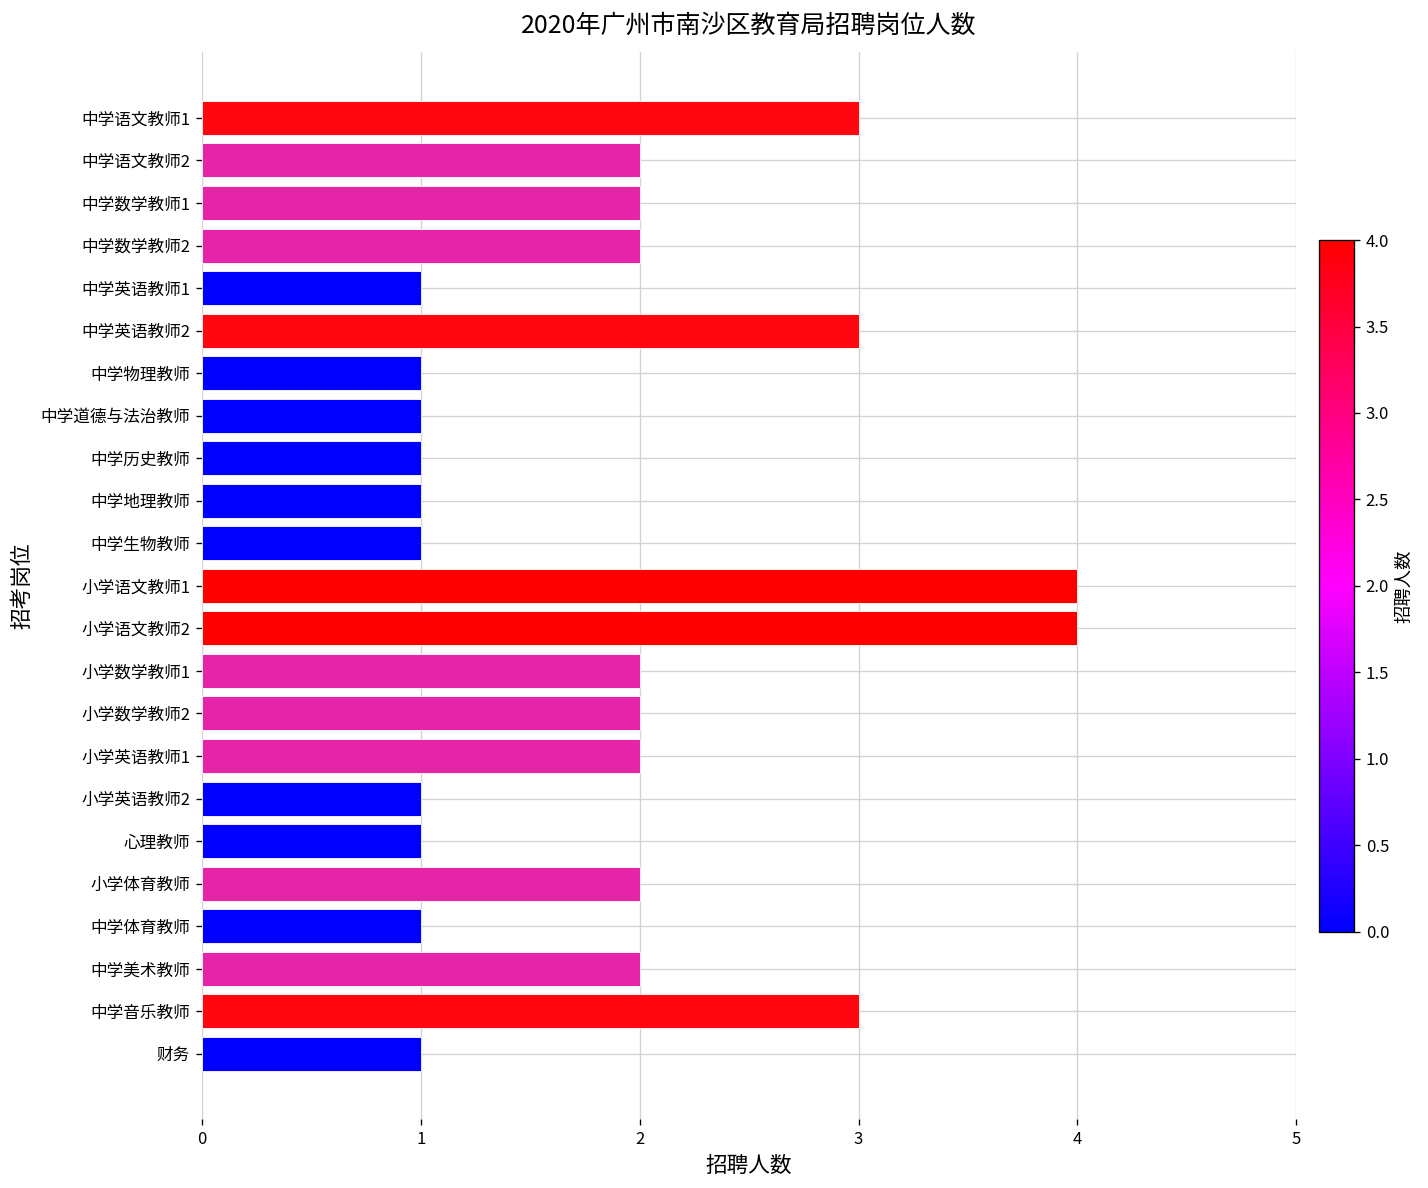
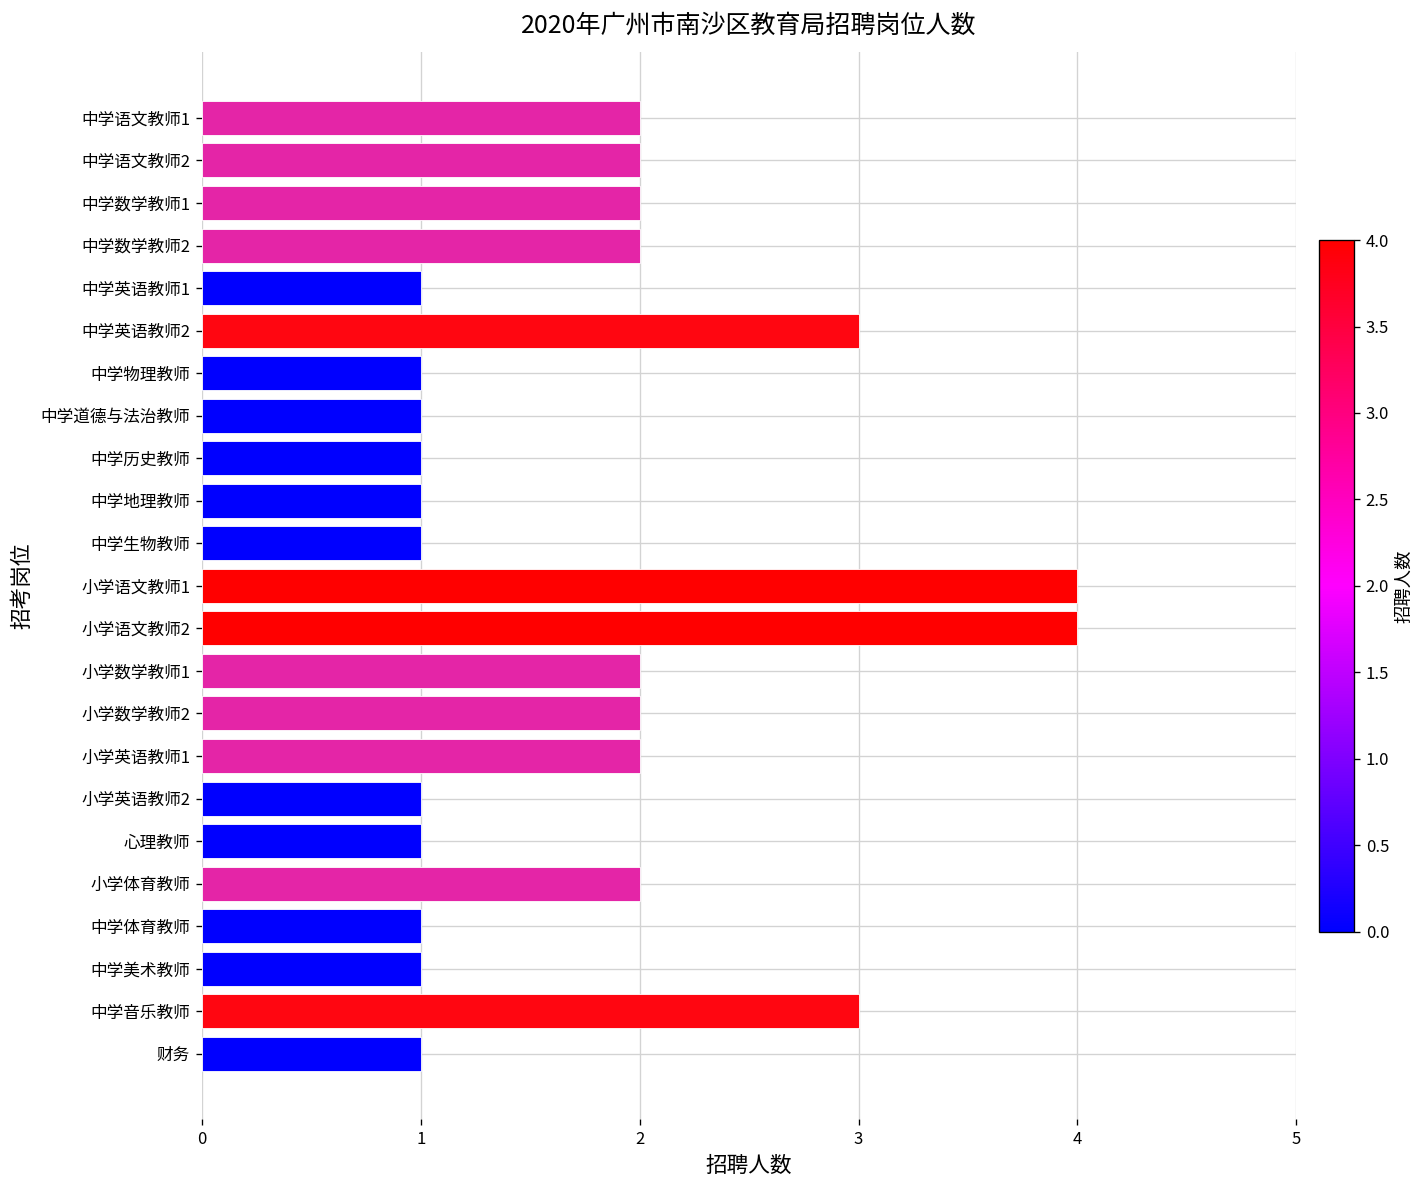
  {
-   "中学语文教师1": 3,
+   "中学语文教师1": 2,
    "中学语文教师2": 2,
    "中学数学教师1": 2,
    "中学数学教师2": 2,
    "中学英语教师1": 1,
    "中学英语教师2": 3,
    "中学物理教师": 1,
    "中学道德与法治教师": 1,
    "中学历史教师": 1,
    "中学地理教师": 1,
    "中学生物教师": 1,
    "小学语文教师1": 4,
    "小学语文教师2": 4,
    "小学数学教师1": 2,
    "小学数学教师2": 2,
    "小学英语教师1": 2,
    "小学英语教师2": 1,
    "心理教师": 1,
    "小学体育教师": 2,
    "中学体育教师": 1,
-   "中学美术教师": 2,
+   "中学美术教师": 1,
    "中学音乐教师": 3,
    "财务": 1
  }
